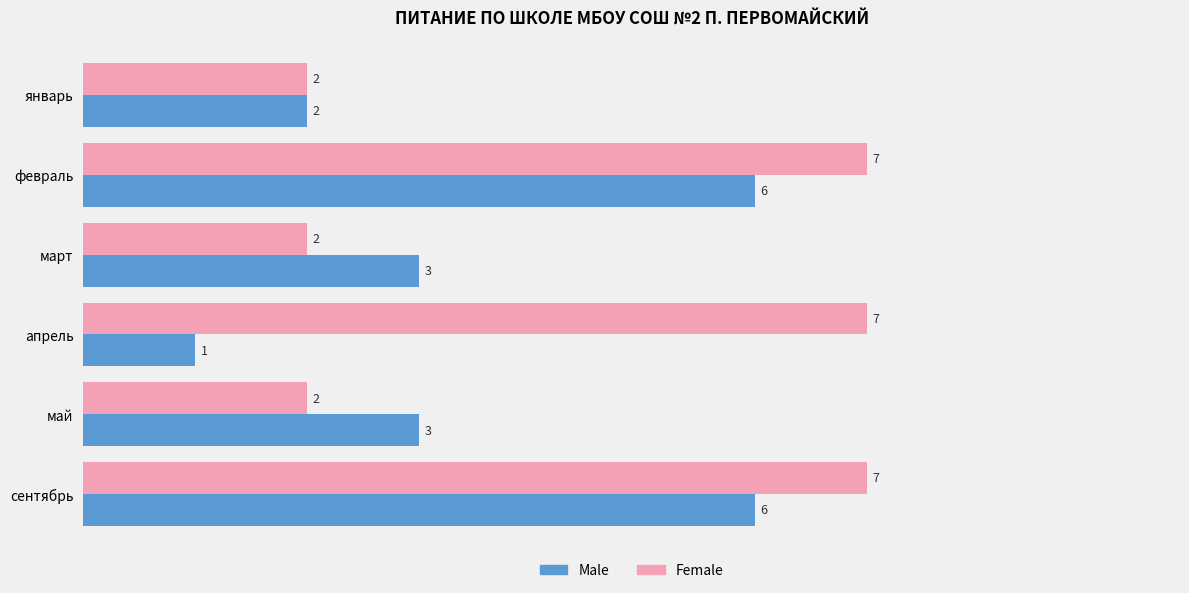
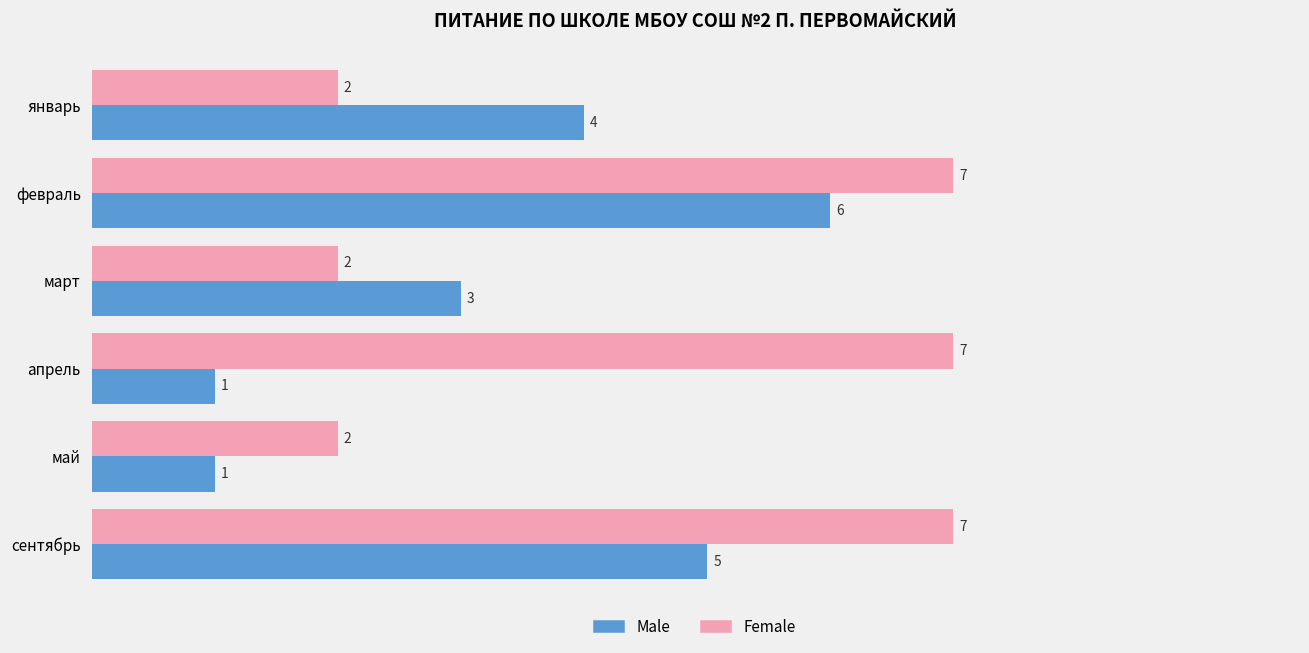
  {
    "Male": {
-     "январь": 2,
+     "январь": 4,
      "февраль": 6,
      "март": 3,
      "апрель": 1,
-     "май": 3,
-     "сентябрь": 6
+     "май": 1,
+     "сентябрь": 5
    },
    "Female": {
      "январь": 2,
      "февраль": 7,
      "март": 2,
      "апрель": 7,
      "май": 2,
      "сентябрь": 7
    }
  }
